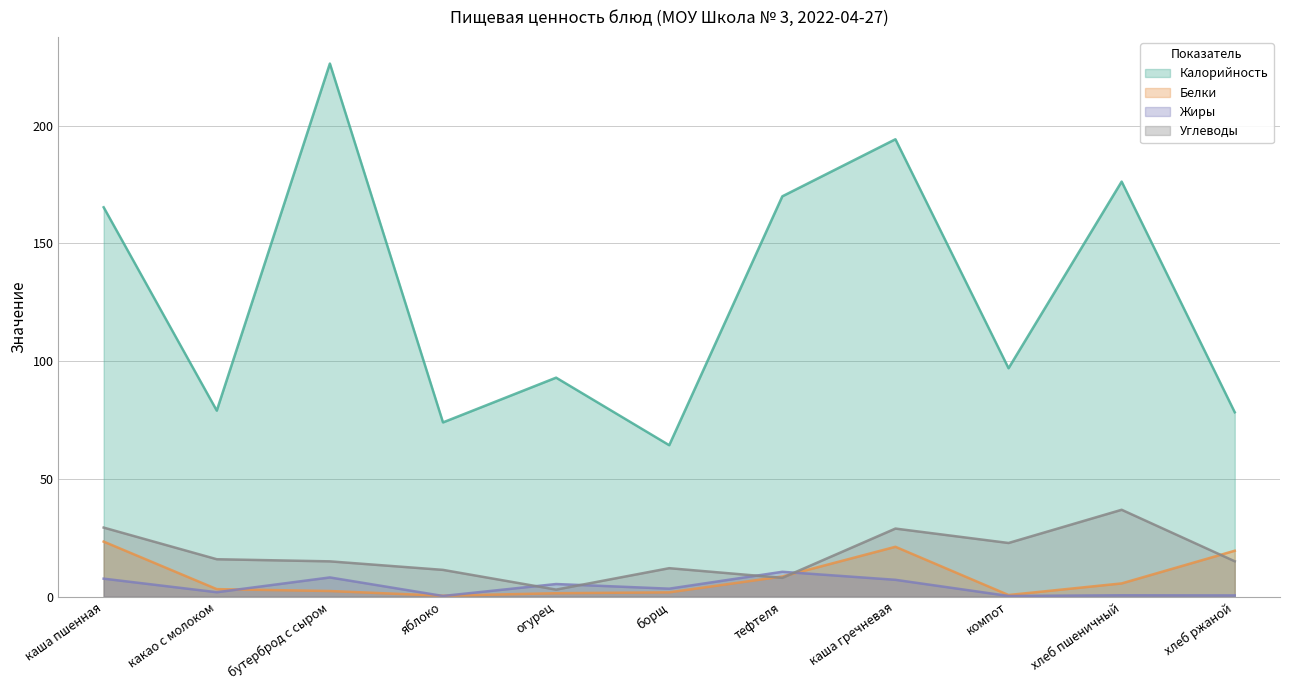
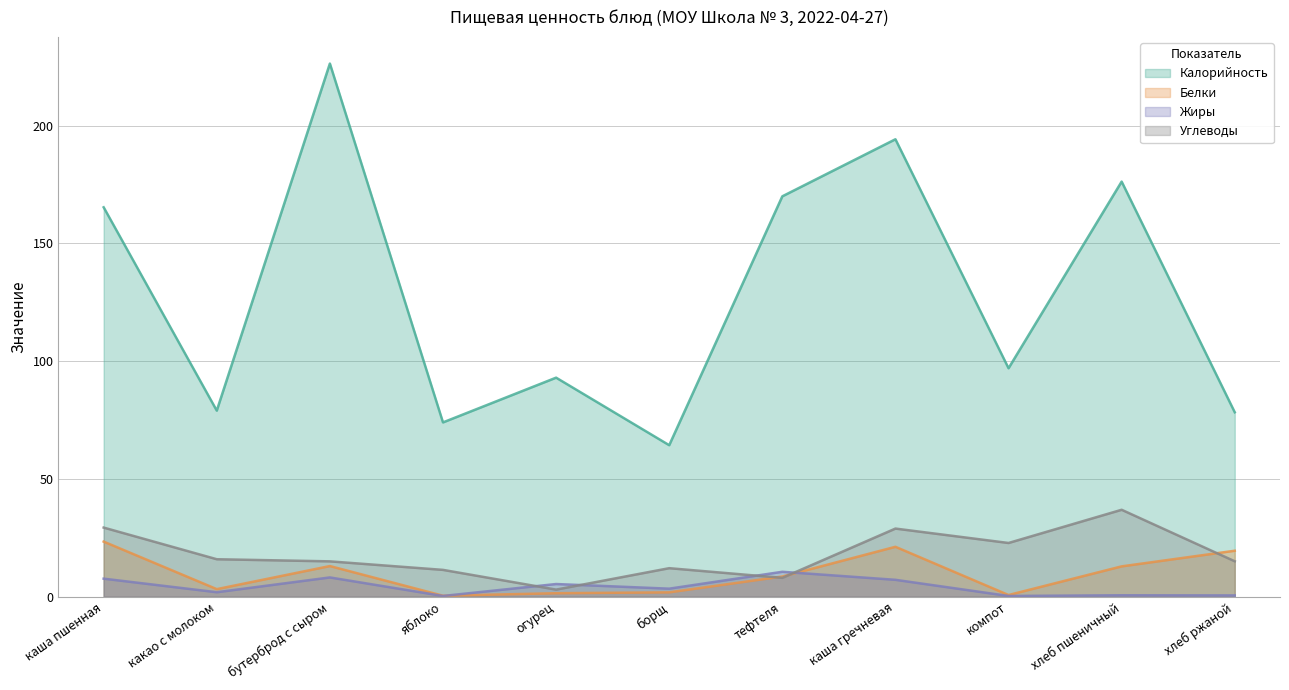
  {
    "Белки": {
      "каша пшенная": 23,
      "какао с молоком": 3,
-     "бутерброд с сыром": 2,
+     "бутерброд с сыром": 13,
      "огурец": 1,
      "борщ": 2,
      "каша гречневая": 21,
-     "хлеб пшеничный": 6,
+     "хлеб пшеничный": 13,
      "хлеб ржаной": 20
    }
  }
